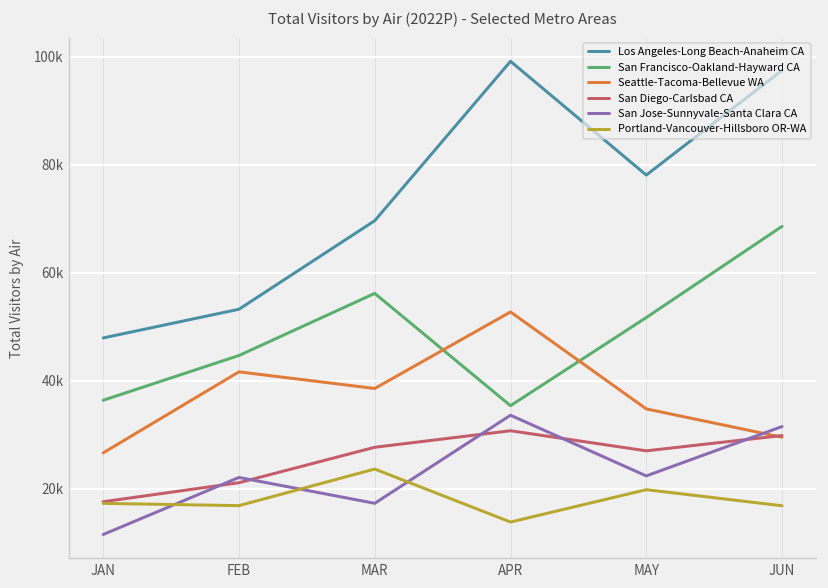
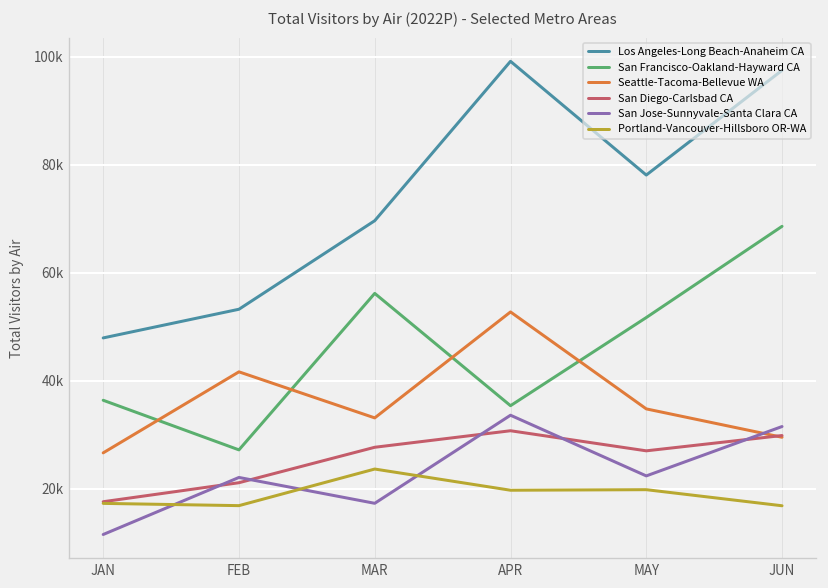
  {
    "Los Angeles-Long Beach-Anaheim CA": {
      "JAN": 48000,
      "FEB": 53000,
      "MAR": 70000,
      "APR": 99000,
      "MAY": 78000
    },
    "San Francisco-Oakland-Hayward CA": {
      "JAN": 36000,
-     "FEB": 45000,
+     "FEB": 27000,
      "MAR": 56000,
      "APR": 35000,
      "MAY": 52000,
      "JUN": 69000
    },
    "Seattle-Tacoma-Bellevue WA": {
      "JAN": 27000,
      "FEB": 42000,
-     "MAR": 39000,
+     "MAR": 33000,
      "APR": 53000,
      "MAY": 35000
    },
    "San Diego-Carlsbad CA": {
      "FEB": 21000,
      "MAR": 28000,
      "APR": 31000,
      "MAY": 27000
    },
    "San Jose-Sunnyvale-Santa Clara CA": {
      "JAN": 12000,
      "FEB": 22000,
      "MAR": 17000,
      "APR": 34000,
      "MAY": 22000,
      "JUN": 32000
    },
    "Portland-Vancouver-Hillsboro OR-WA": {
      "FEB": 17000,
      "MAR": 24000,
-     "APR": 14000,
+     "APR": 20000,
      "MAY": 20000,
      "JUN": 17000
    }
  }
